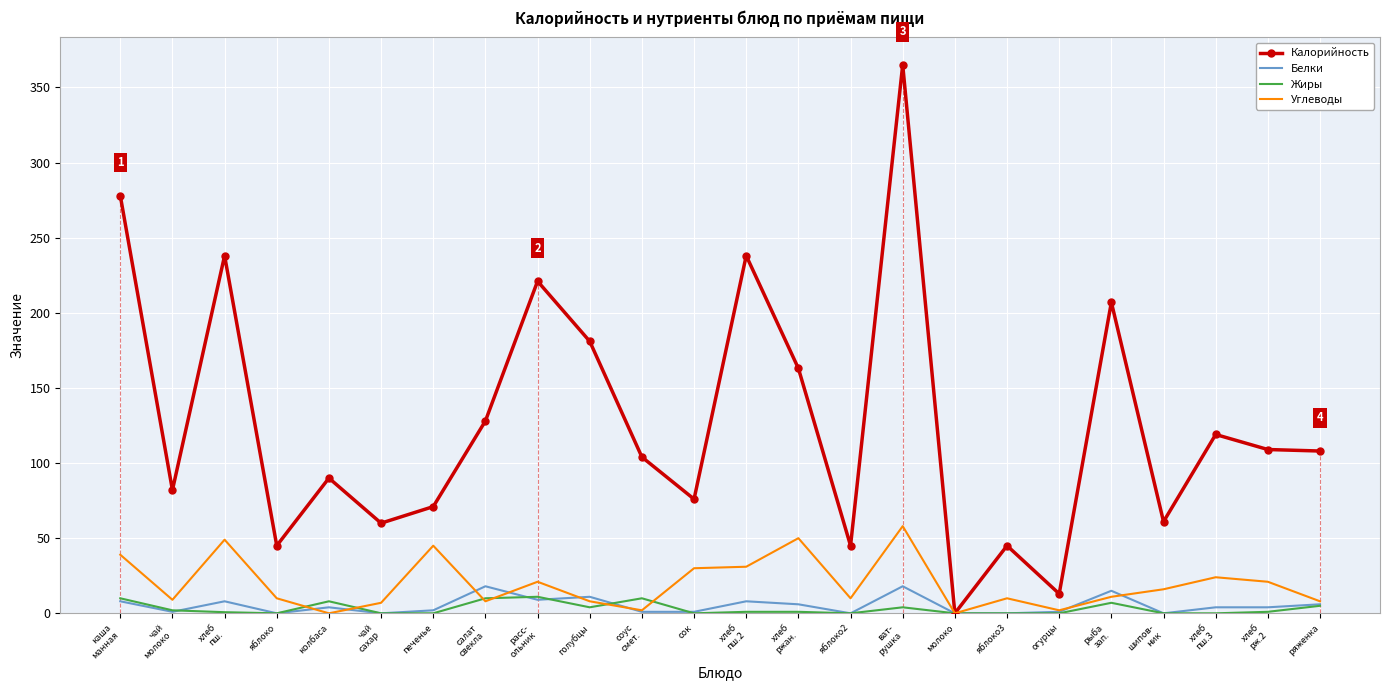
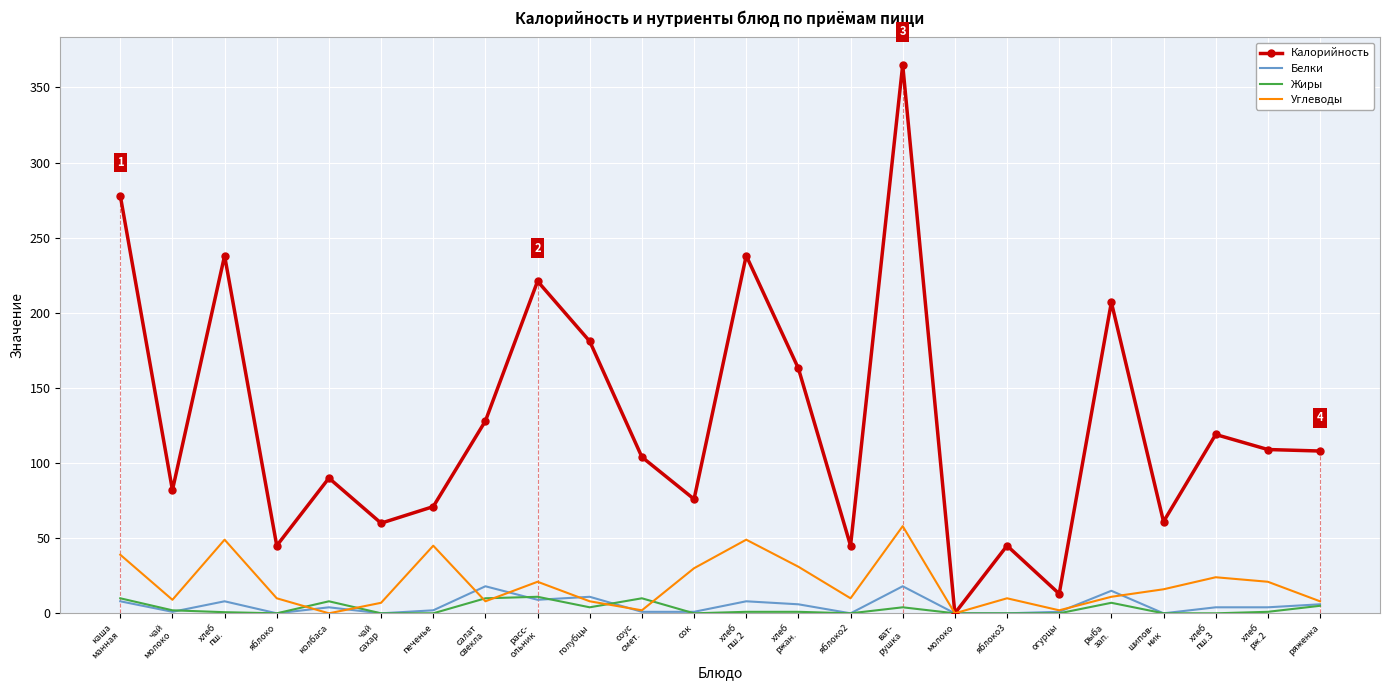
  {
    "Белки": {
      "каша манная": 8,
      "хлеб пш.": 8,
      "колбаса": 4,
      "печенье": 2,
      "салат свекла": 18,
      "расс- ольник": 9,
      "голубцы": 11,
      "хлеб пш.2": 8,
      "хлеб ржан.": 6,
      "ват- рушка": 18,
      "рыба зап.": 15,
      "хлеб пш.3": 4,
      "хлеб рж.2": 4
    },
    "Жиры": {
      "каша манная": 10,
      "хлеб пш.": 1,
      "колбаса": 8,
      "печенье": 0,
      "салат свекла": 10,
      "расс- ольник": 11,
      "голубцы": 4,
      "соус смет.": 10,
      "хлеб пш.2": 1,
      "хлеб ржан.": 1,
      "ват- рушка": 4,
      "рыба зап.": 7,
      "хлеб пш.3": 0,
      "хлеб рж.2": 1
    },
    "Углеводы": {
      "каша манная": 39,
      "чай молоко": 9,
      "хлеб пш.": 49,
      "яблоко": 10,
      "колбаса": 0,
      "чай сахар": 7,
      "печенье": 45,
      "салат свекла": 8,
      "расс- ольник": 21,
      "голубцы": 8,
      "сок": 30,
-     "хлеб пш.2": 31,
-     "хлеб ржан.": 50,
+     "хлеб пш.2": 49,
+     "хлеб ржан.": 31,
      "яблоко2": 10,
      "ват- рушка": 58,
      "яблоко3": 10,
      "рыба зап.": 11,
      "шипов- ник": 16,
      "хлеб пш.3": 24,
      "хлеб рж.2": 21,
      "ряженка": 8
    }
  }
